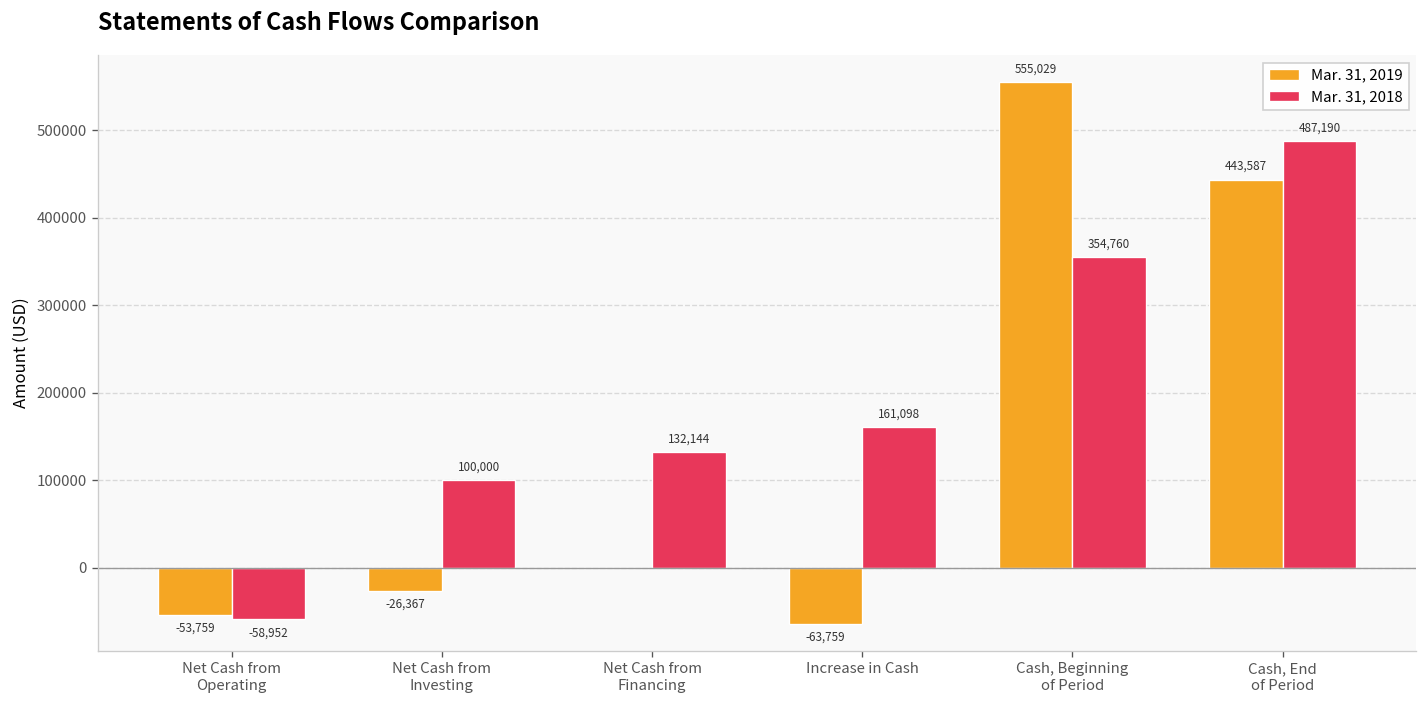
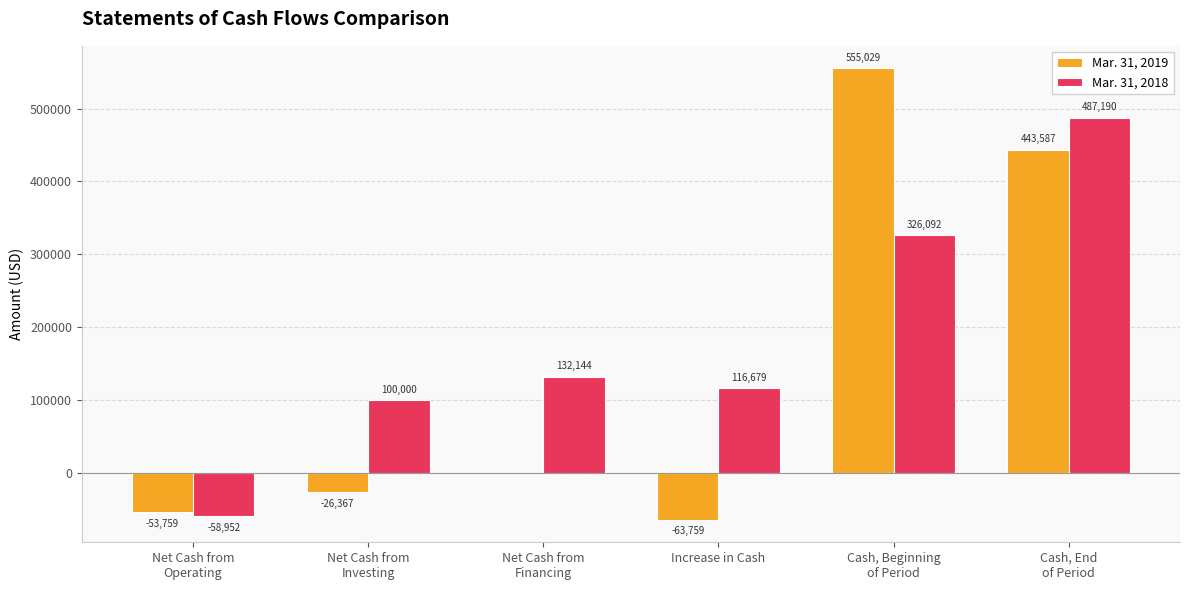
  {
    "Mar. 31, 2019": {
      "Net Cash from Operating": "-53,759",
      "Net Cash from Investing": "-26,367",
      "Increase in Cash": "-63,759",
      "Cash, Beginning of Period": "555,029",
      "Cash, End of Period": "443,587"
    },
    "Mar. 31, 2018": {
      "Net Cash from Operating": "-58,952",
      "Net Cash from Investing": "100,000",
      "Net Cash from Financing": "132,144",
-     "Increase in Cash": "161,098",
-     "Cash, Beginning of Period": "354,760",
+     "Increase in Cash": "116,679",
+     "Cash, Beginning of Period": "326,092",
      "Cash, End of Period": "487,190"
    }
  }
